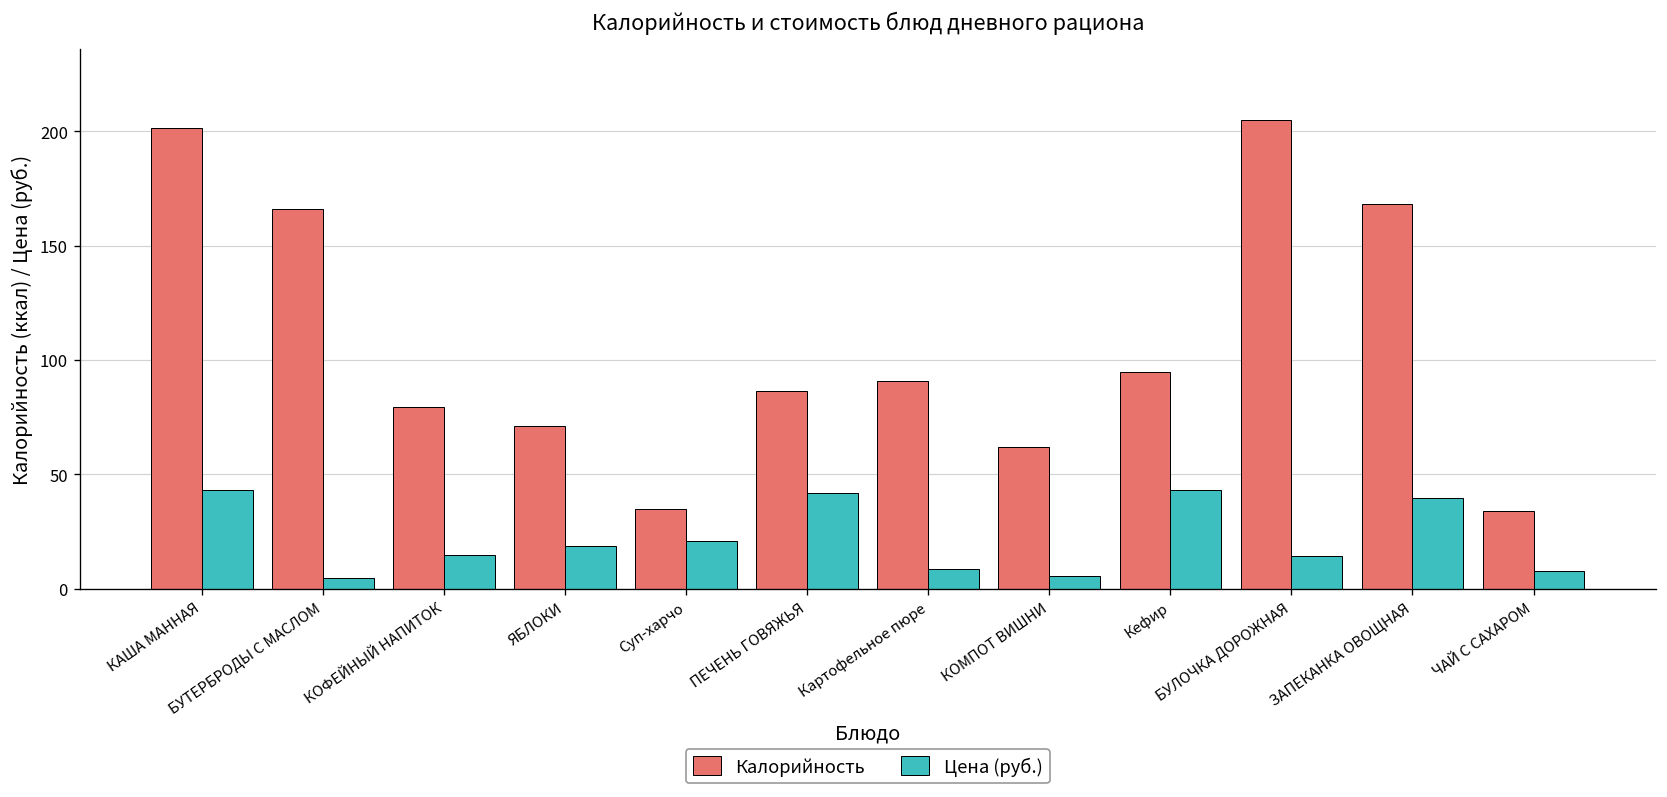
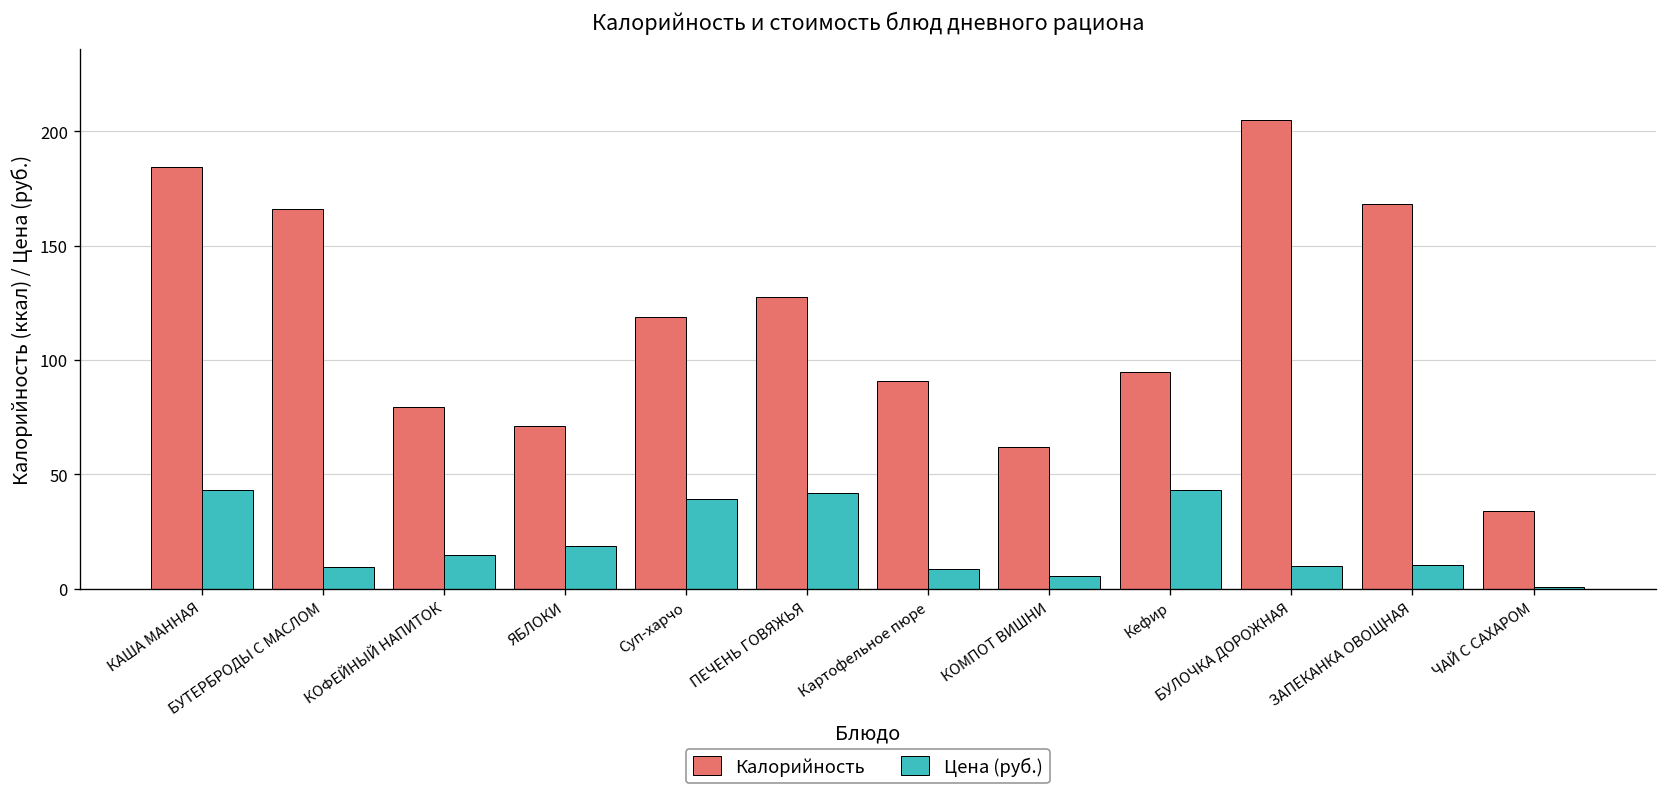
  {
    "Калорийность": {
-     "КАША МАННАЯ": 201,
+     "КАША МАННАЯ": 185,
      "БУТЕРБРОДЫ С МАСЛОМ": 166,
      "КОФЕЙНЫЙ НАПИТОК": 80,
      "ЯБЛОКИ": 71,
-     "Суп-харчо": 35,
-     "ПЕЧЕНЬ ГОВЯЖЬЯ": 86,
+     "Суп-харчо": 119,
+     "ПЕЧЕНЬ ГОВЯЖЬЯ": 127,
      "Картофельное пюре": 91,
      "КОМПОТ ВИШНИ": 62,
      "Кефир": 95,
      "БУЛОЧКА ДОРОЖНАЯ": 205,
      "ЗАПЕКАНКА ОВОЩНАЯ": 168,
      "ЧАЙ С САХАРОМ": 34
    },
    "Цена (руб.)": {
      "КАША МАННАЯ": 43,
-     "БУТЕРБРОДЫ С МАСЛОМ": 5,
+     "БУТЕРБРОДЫ С МАСЛОМ": 9,
      "КОФЕЙНЫЙ НАПИТОК": 15,
      "ЯБЛОКИ": 19,
-     "Суп-харчо": 21,
+     "Суп-харчо": 39,
      "ПЕЧЕНЬ ГОВЯЖЬЯ": 42,
      "Картофельное пюре": 9,
      "КОМПОТ ВИШНИ": 6,
      "Кефир": 43,
-     "БУЛОЧКА ДОРОЖНАЯ": 14,
-     "ЗАПЕКАНКА ОВОЩНАЯ": 40,
-     "ЧАЙ С САХАРОМ": 8
+     "БУЛОЧКА ДОРОЖНАЯ": 10,
+     "ЗАПЕКАНКА ОВОЩНАЯ": 11,
+     "ЧАЙ С САХАРОМ": 1
    }
  }
